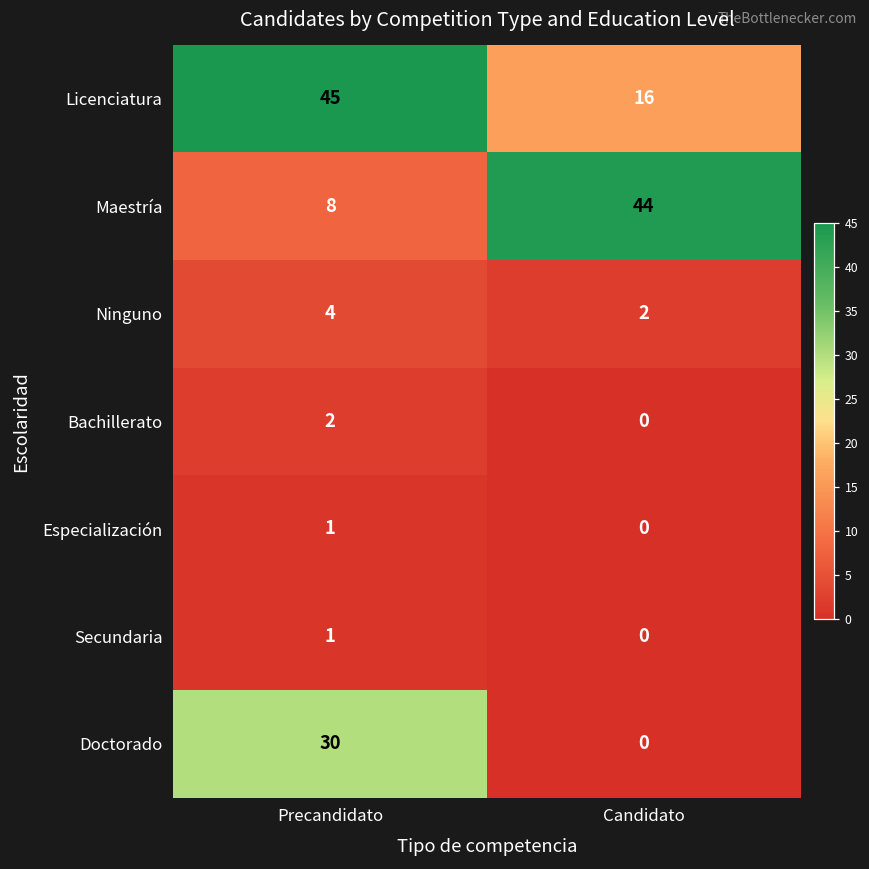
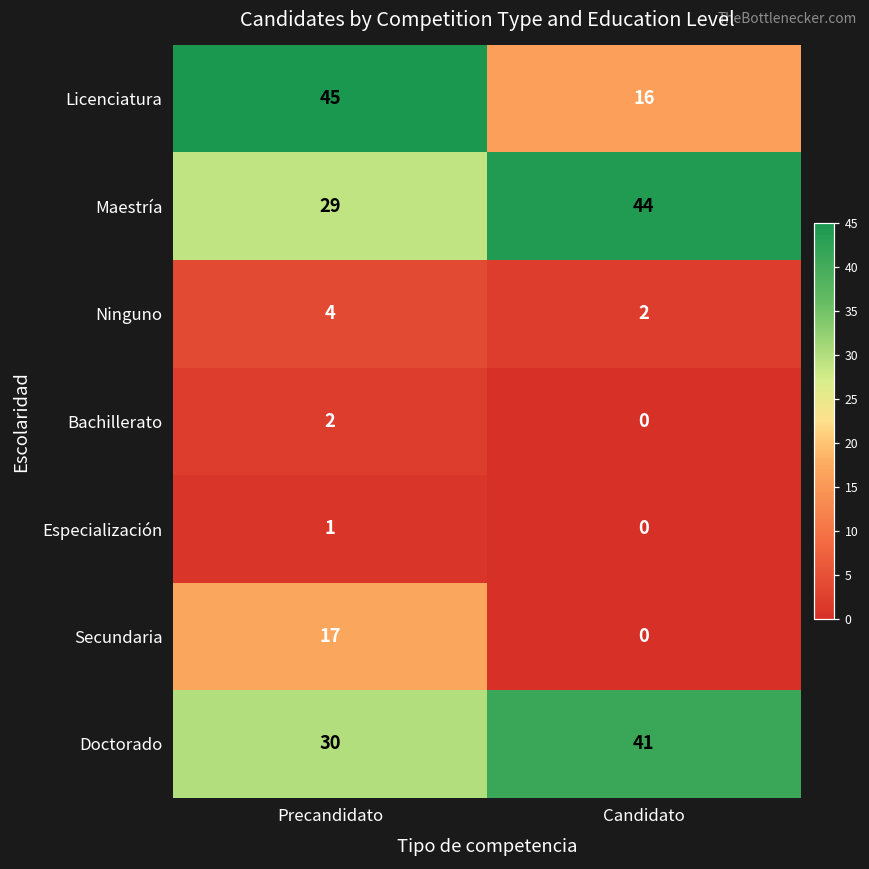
  {
    "Licenciatura": {
      "Precandidato": 45,
      "Candidato": 16
    },
    "Maestría": {
-     "Precandidato": 8,
+     "Precandidato": 29,
      "Candidato": 44
    },
    "Ninguno": {
      "Precandidato": 4,
      "Candidato": 2
    },
    "Bachillerato": {
      "Precandidato": 2,
      "Candidato": 0
    },
    "Especialización": {
      "Precandidato": 1,
      "Candidato": 0
    },
    "Secundaria": {
-     "Precandidato": 1,
+     "Precandidato": 17,
      "Candidato": 0
    },
    "Doctorado": {
      "Precandidato": 30,
-     "Candidato": 0
+     "Candidato": 41
    }
  }
